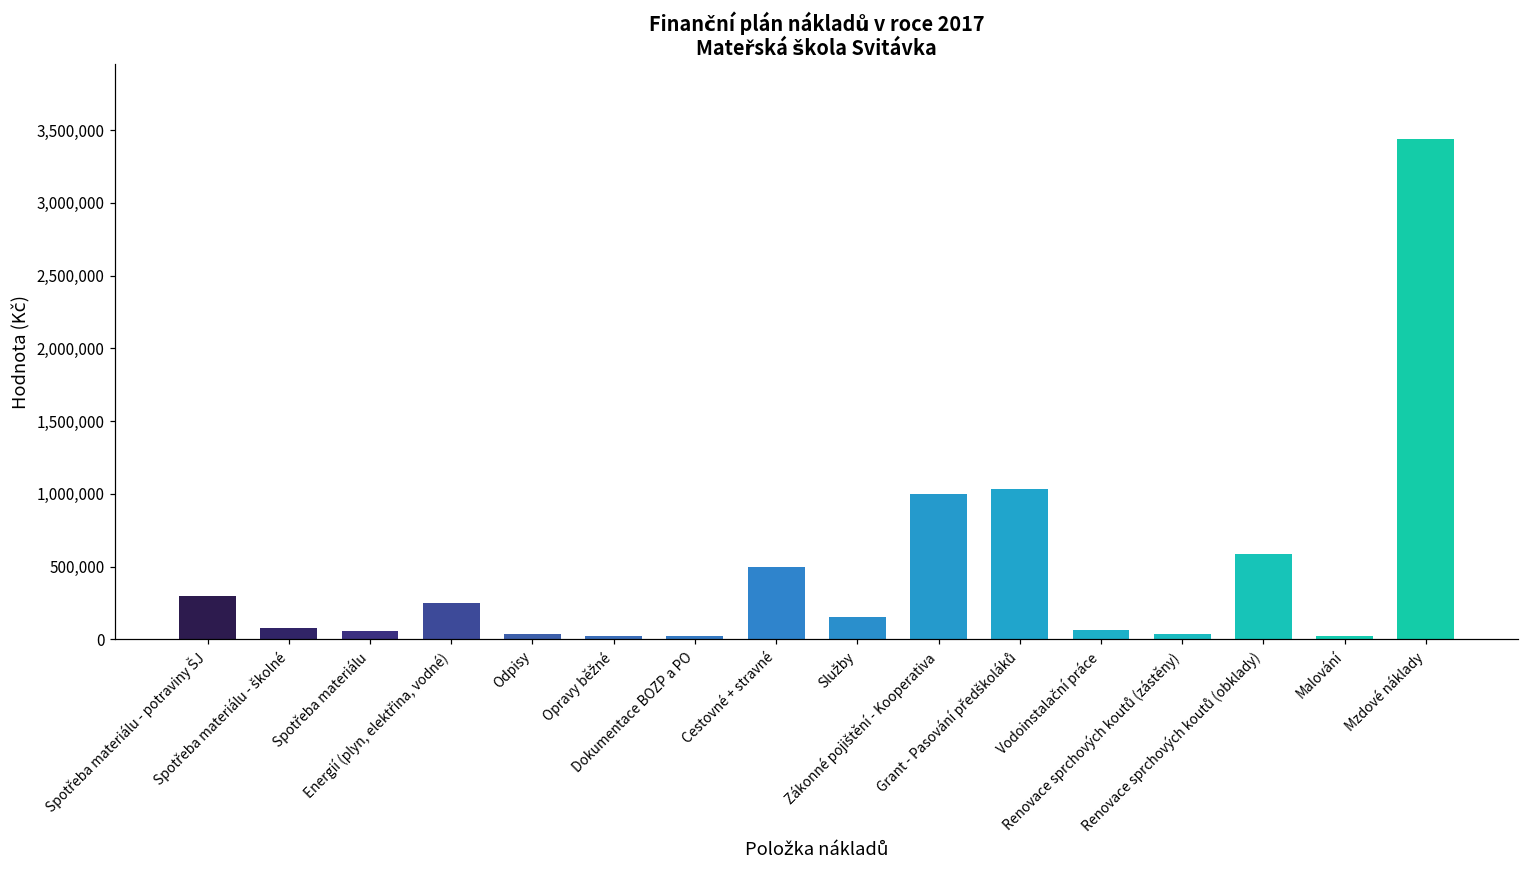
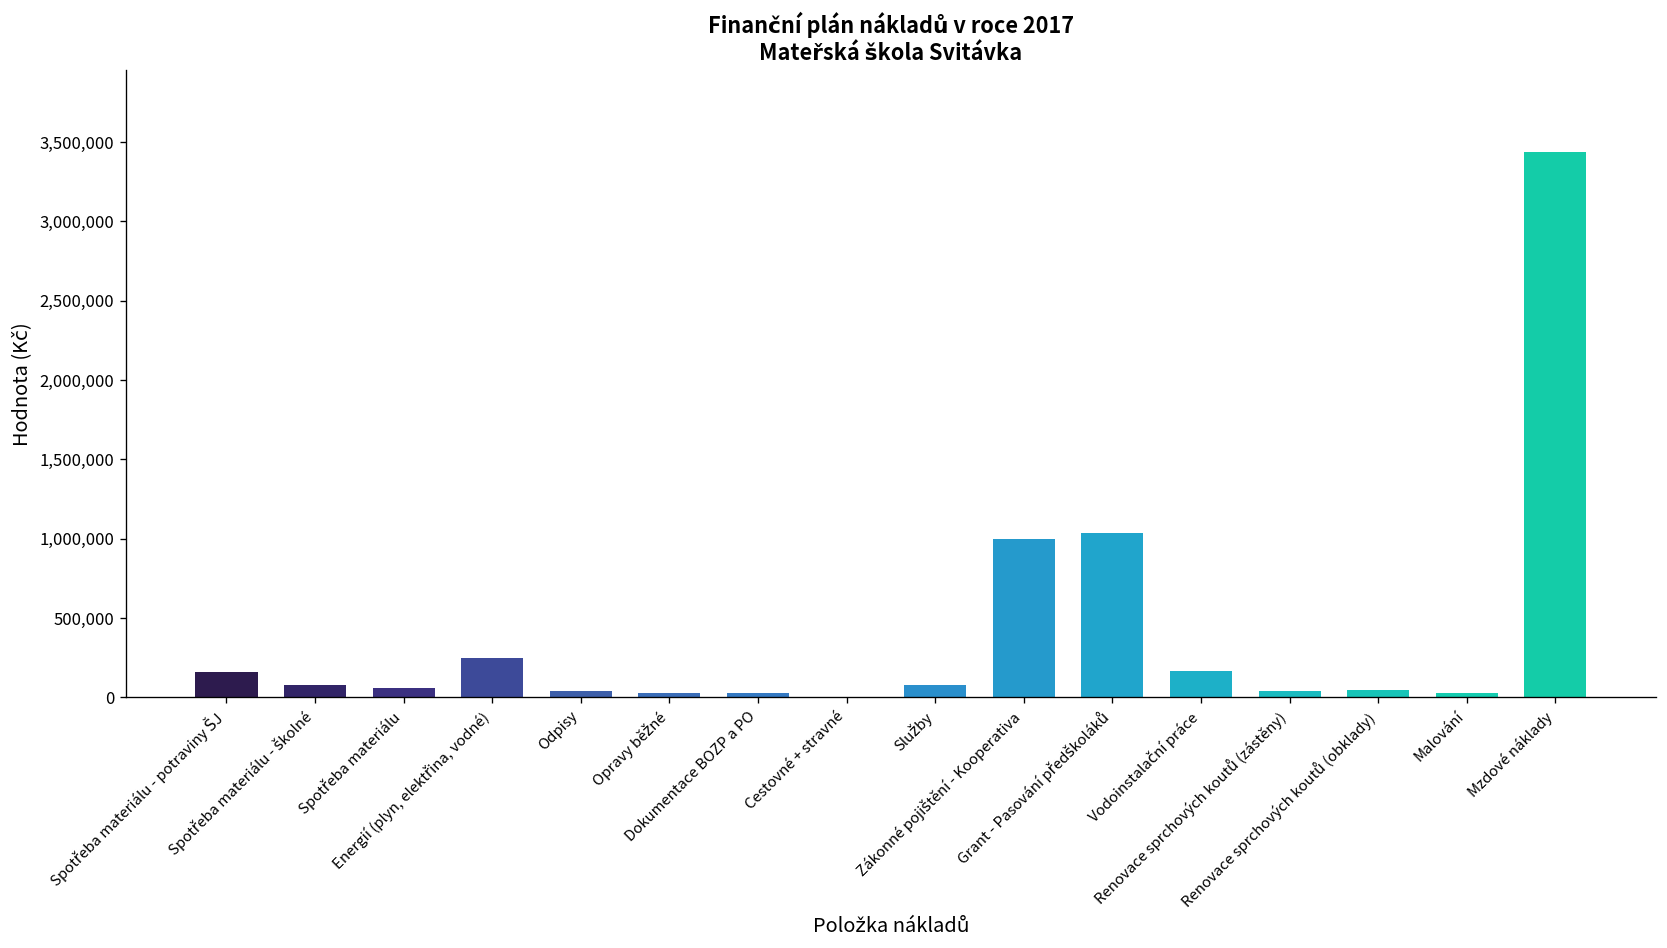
  {
-   "Spotřeba materiálu - potraviny ŠJ": "300,000",
+   "Spotřeba materiálu - potraviny ŠJ": "160,000",
    "Spotřeba materiálu - školné": "80,000",
    "Spotřeba materiálu": "60,000",
    "Energií (plyn, elektřina, vodné)": "250,000",
    "Odpisy": "40,000",
    "Opravy běžné": "30,000",
    "Dokumentace BOZP a PO": "30,000",
-   "Cestovné + stravné": "500,000",
-   "Služby": "160,000",
+   "Cestovné + stravné": "0",
+   "Služby": "80,000",
    "Zákonné pojištění - Kooperativa": "1,000,000",
    "Grant - Pasování předškoláků": "1,040,000",
-   "Vodoinstalační práce": "60,000",
+   "Vodoinstalační práce": "170,000",
    "Renovace sprchových koutů (zástěny)": "40,000",
-   "Renovace sprchových koutů (obklady)": "590,000",
+   "Renovace sprchových koutů (obklady)": "50,000",
    "Malování": "30,000",
    "Mzdové náklady": "3,440,000"
  }
